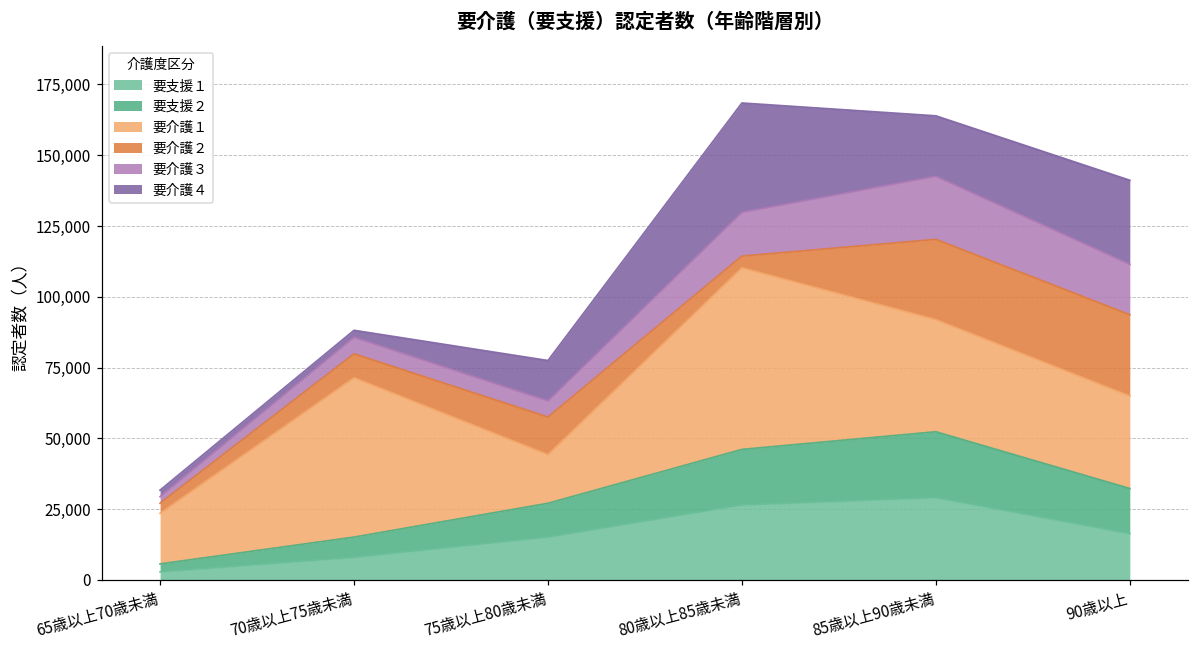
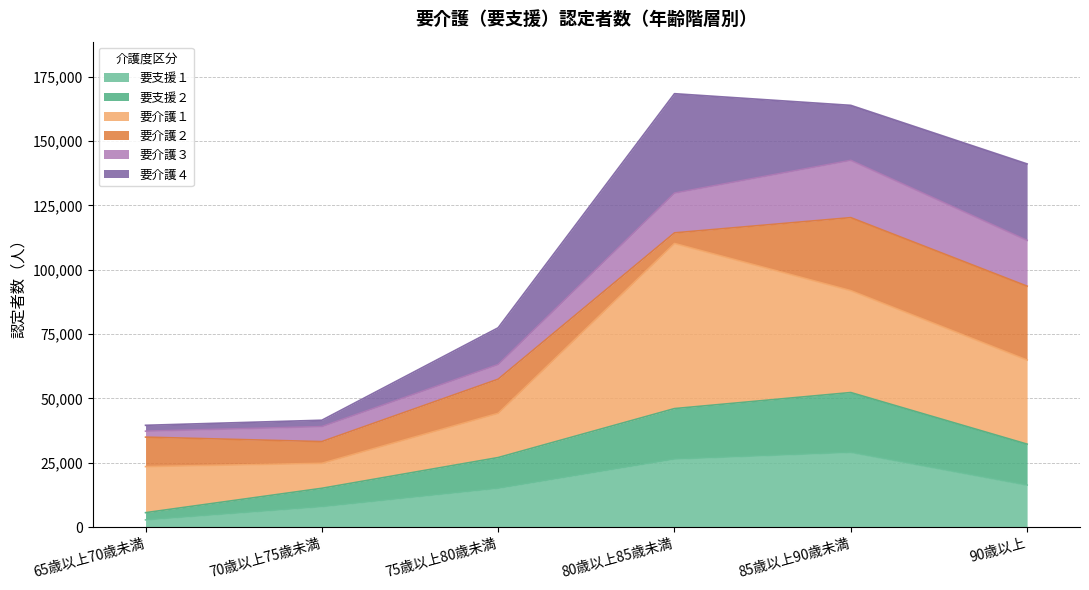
  {
    "要介護１": {
      "65歳以上70歳未満": "18,000",
-     "70歳以上75歳未満": "56,000",
+     "70歳以上75歳未満": "10,000",
      "75歳以上80歳未満": "17,000",
      "80歳以上85歳未満": "64,000",
      "85歳以上90歳未満": "40,000",
      "90歳以上": "33,000"
    },
    "要介護２": {
-     "65歳以上70歳未満": "4,000",
+     "65歳以上70歳未満": "11,000",
      "70歳以上75歳未満": "8,000",
      "75歳以上80歳未満": "13,000",
      "80歳以上85歳未満": "4,000",
      "85歳以上90歳未満": "28,000",
      "90歳以上": "29,000"
    },
    "要介護３": {
      "65歳以上70歳未満": "2,000",
      "70歳以上75歳未満": "6,000",
      "75歳以上80歳未満": "6,000",
      "80歳以上85歳未満": "15,000",
      "85歳以上90歳未満": "22,000",
      "90歳以上": "18,000"
    },
    "要介護４": {
      "65歳以上70歳未満": "2,000",
      "70歳以上75歳未満": "2,000",
      "75歳以上80歳未満": "14,000",
      "80歳以上85歳未満": "39,000",
      "85歳以上90歳未満": "21,000",
      "90歳以上": "30,000"
    }
  }
